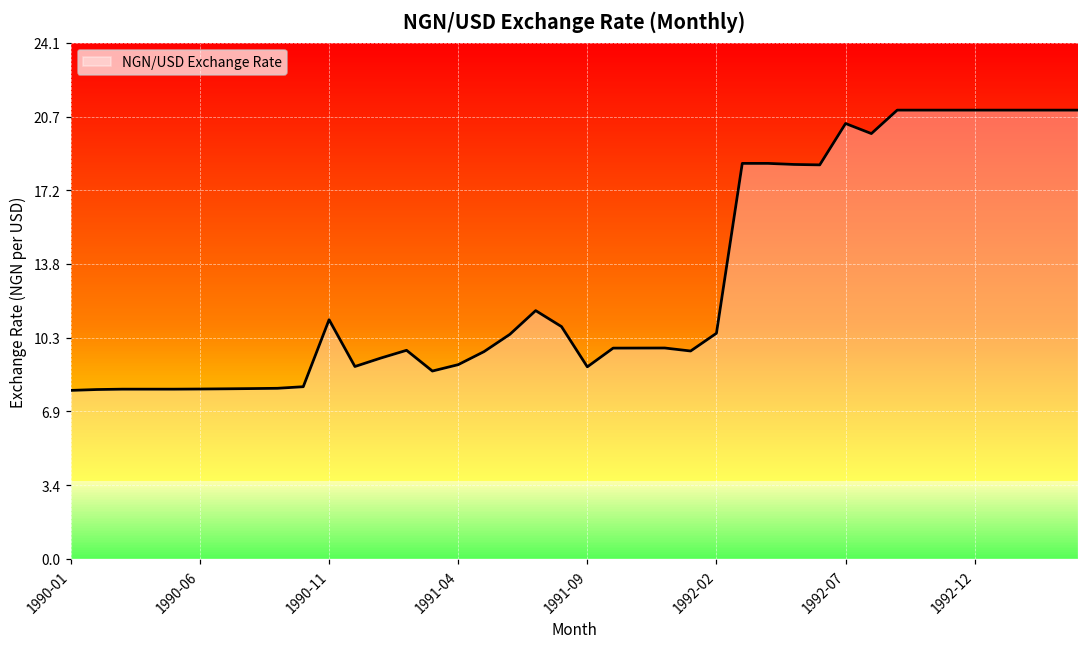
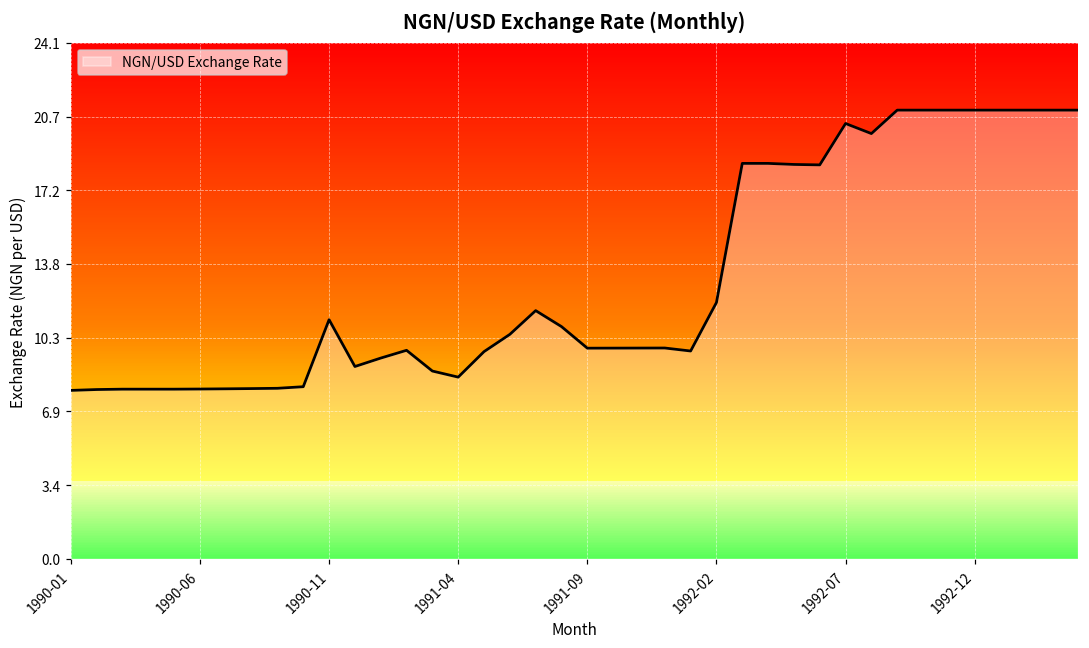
  {
    "1990-01": 7.9,
    "1990-06": 7.9,
    "1990-11": 11.2,
-   "1991-04": 9.1,
-   "1991-09": 9.0,
-   "1992-02": 10.6,
+   "1991-04": 8.5,
+   "1991-09": 9.9,
+   "1992-02": 12.0,
    "1992-07": 20.4,
    "1992-12": 21.0
  }
